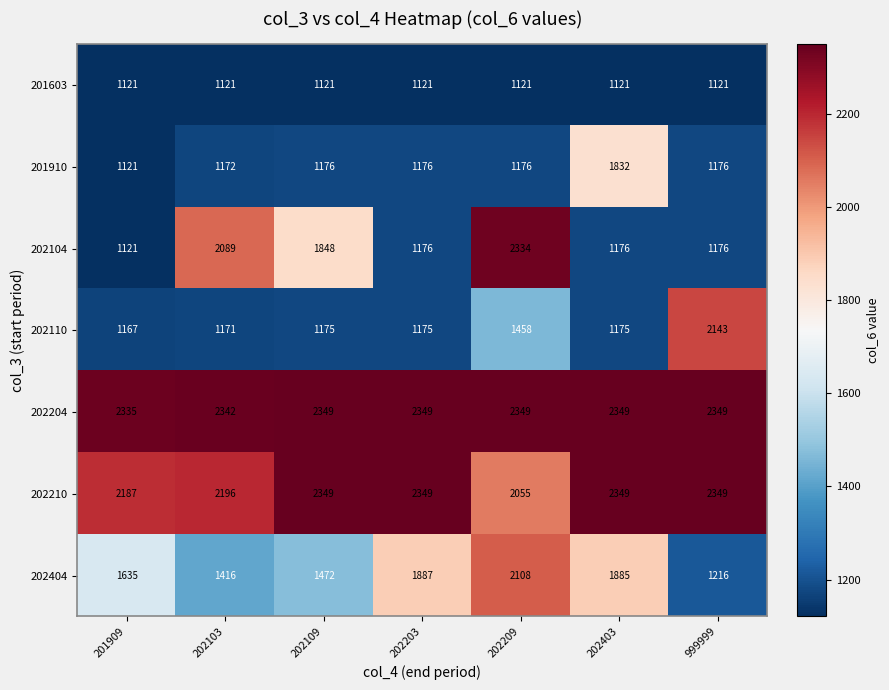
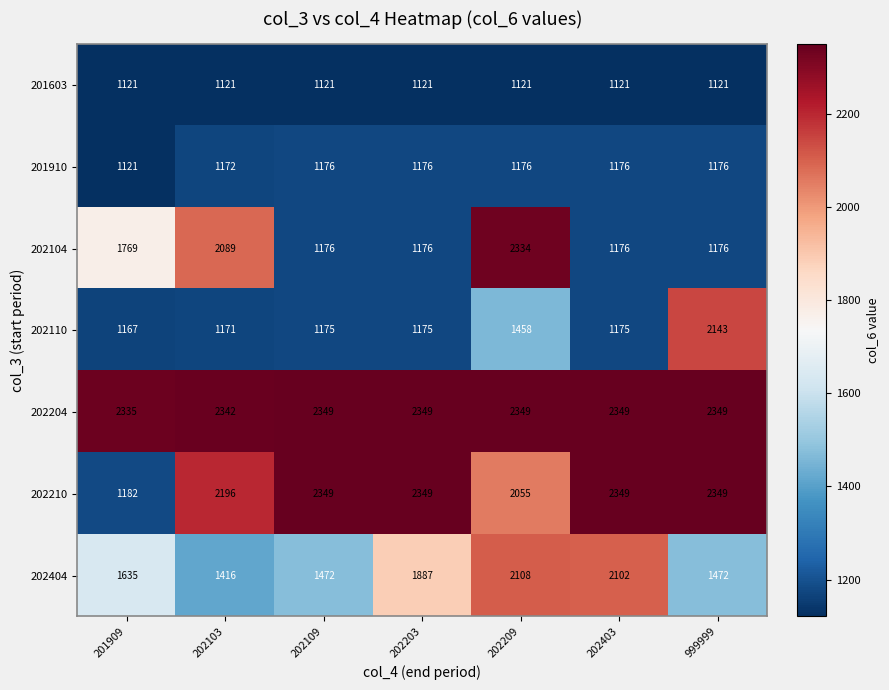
  {
    "201603": {
      "201909": 1121,
      "202103": 1121,
      "202109": 1121,
      "202203": 1121,
      "202209": 1121,
      "202403": 1121,
      "999999": 1121
    },
    "201910": {
      "201909": 1121,
      "202103": 1172,
      "202109": 1176,
      "202203": 1176,
      "202209": 1176,
-     "202403": 1832,
+     "202403": 1176,
      "999999": 1176
    },
    "202104": {
-     "201909": 1121,
+     "201909": 1769,
      "202103": 2089,
-     "202109": 1848,
+     "202109": 1176,
      "202203": 1176,
      "202209": 2334,
      "202403": 1176,
      "999999": 1176
    },
    "202110": {
      "201909": 1167,
      "202103": 1171,
      "202109": 1175,
      "202203": 1175,
      "202209": 1458,
      "202403": 1175,
      "999999": 2143
    },
    "202204": {
      "201909": 2335,
      "202103": 2342,
      "202109": 2349,
      "202203": 2349,
      "202209": 2349,
      "202403": 2349,
      "999999": 2349
    },
    "202210": {
-     "201909": 2187,
+     "201909": 1182,
      "202103": 2196,
      "202109": 2349,
      "202203": 2349,
      "202209": 2055,
      "202403": 2349,
      "999999": 2349
    },
    "202404": {
      "201909": 1635,
      "202103": 1416,
      "202109": 1472,
      "202203": 1887,
      "202209": 2108,
-     "202403": 1885,
-     "999999": 1216
+     "202403": 2102,
+     "999999": 1472
    }
  }
